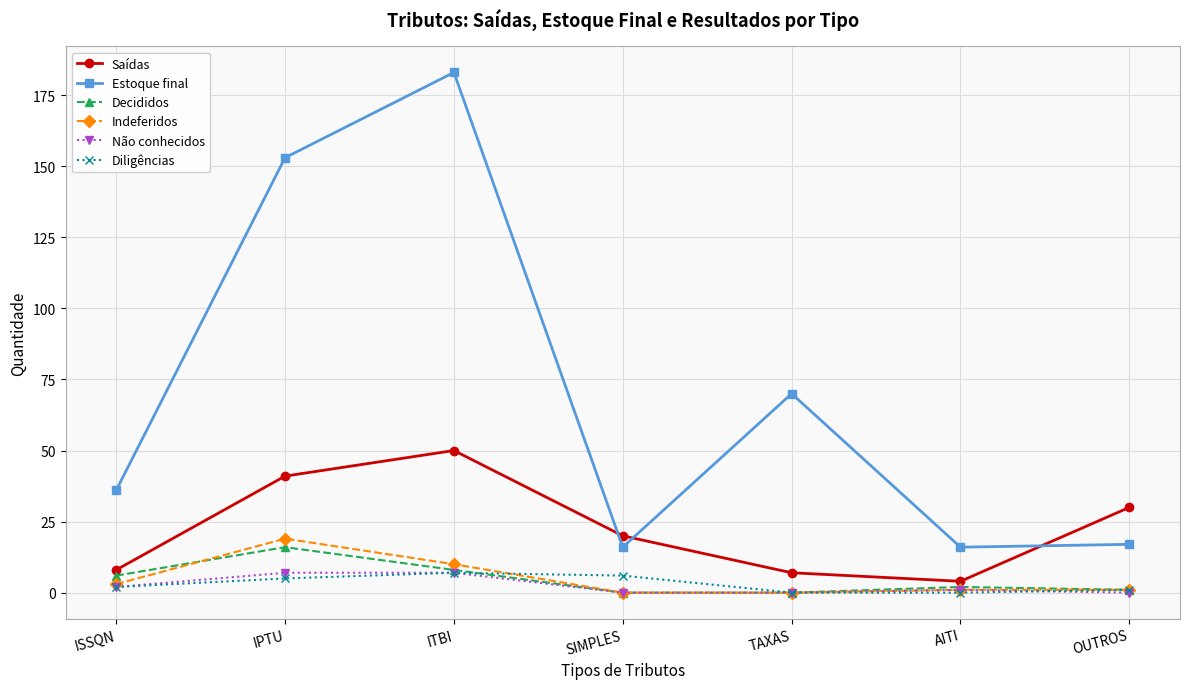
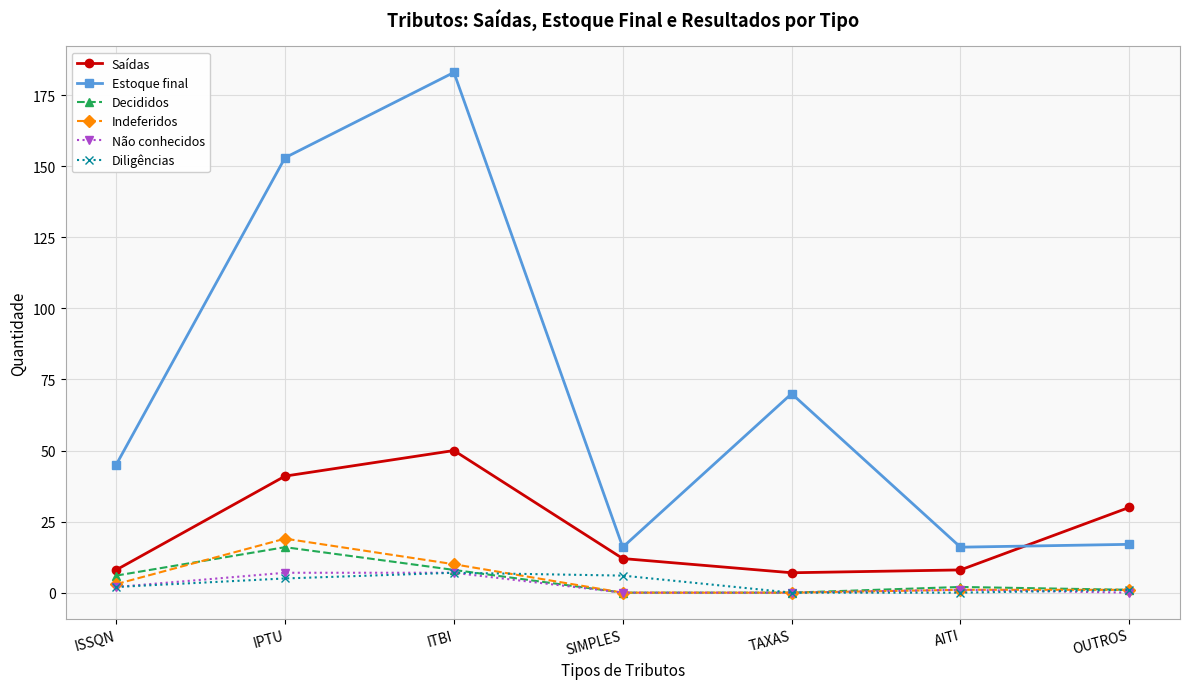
  {
    "Saídas": {
      "ISSQN": 8,
      "IPTU": 41,
      "ITBI": 50,
-     "SIMPLES": 20,
+     "SIMPLES": 12,
      "TAXAS": 7,
-     "AITI": 4,
+     "AITI": 8,
      "OUTROS": 30
    },
    "Estoque final": {
-     "ISSQN": 36,
+     "ISSQN": 45,
      "IPTU": 153,
      "ITBI": 183,
      "SIMPLES": 16,
      "TAXAS": 70,
      "AITI": 16,
      "OUTROS": 17
    },
    "Decididos": {
      "ISSQN": 6,
      "IPTU": 16,
      "ITBI": 8,
      "AITI": 2
    },
    "Indeferidos": {
      "ISSQN": 3,
      "IPTU": 19,
      "ITBI": 10
    },
    "Não conhecidos": {
      "IPTU": 7,
      "OUTROS": 0
    },
    "Diligências": {
      "IPTU": 5,
      "SIMPLES": 6,
      "AITI": 0
    }
  }
